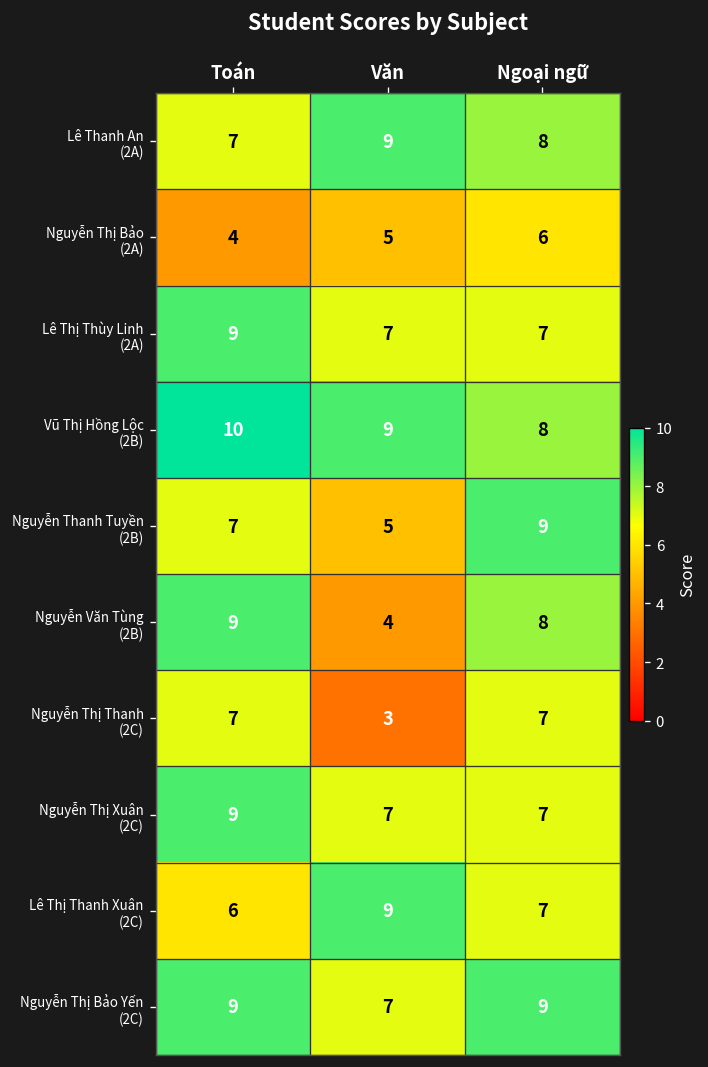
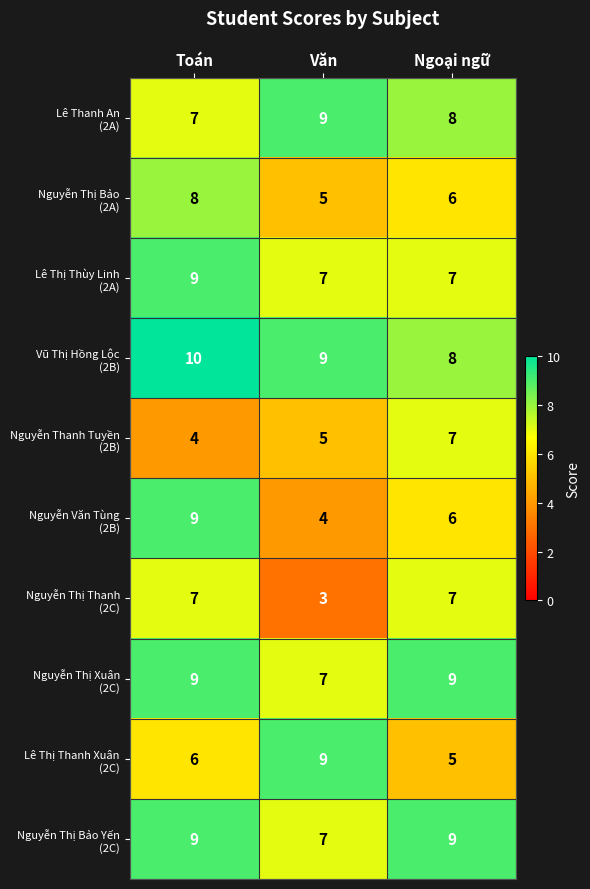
  {
    "Lê Thanh An (2A)": {
      "Toán": 7,
      "Văn": 9,
      "Ngoại ngữ": 8
    },
    "Nguyễn Thị Bảo (2A)": {
-     "Toán": 4,
+     "Toán": 8,
      "Văn": 5,
      "Ngoại ngữ": 6
    },
    "Lê Thị Thùy Linh (2A)": {
      "Toán": 9,
      "Văn": 7,
      "Ngoại ngữ": 7
    },
    "Vũ Thị Hồng Lộc (2B)": {
      "Toán": 10,
      "Văn": 9,
      "Ngoại ngữ": 8
    },
    "Nguyễn Thanh Tuyền (2B)": {
-     "Toán": 7,
+     "Toán": 4,
      "Văn": 5,
-     "Ngoại ngữ": 9
+     "Ngoại ngữ": 7
    },
    "Nguyễn Văn Tùng (2B)": {
      "Toán": 9,
      "Văn": 4,
-     "Ngoại ngữ": 8
+     "Ngoại ngữ": 6
    },
    "Nguyễn Thị Thanh (2C)": {
      "Toán": 7,
      "Văn": 3,
      "Ngoại ngữ": 7
    },
    "Nguyễn Thị Xuân (2C)": {
      "Toán": 9,
      "Văn": 7,
-     "Ngoại ngữ": 7
+     "Ngoại ngữ": 9
    },
    "Lê Thị Thanh Xuân (2C)": {
      "Toán": 6,
      "Văn": 9,
-     "Ngoại ngữ": 7
+     "Ngoại ngữ": 5
    },
    "Nguyễn Thị Bảo Yến (2C)": {
      "Toán": 9,
      "Văn": 7,
      "Ngoại ngữ": 9
    }
  }
